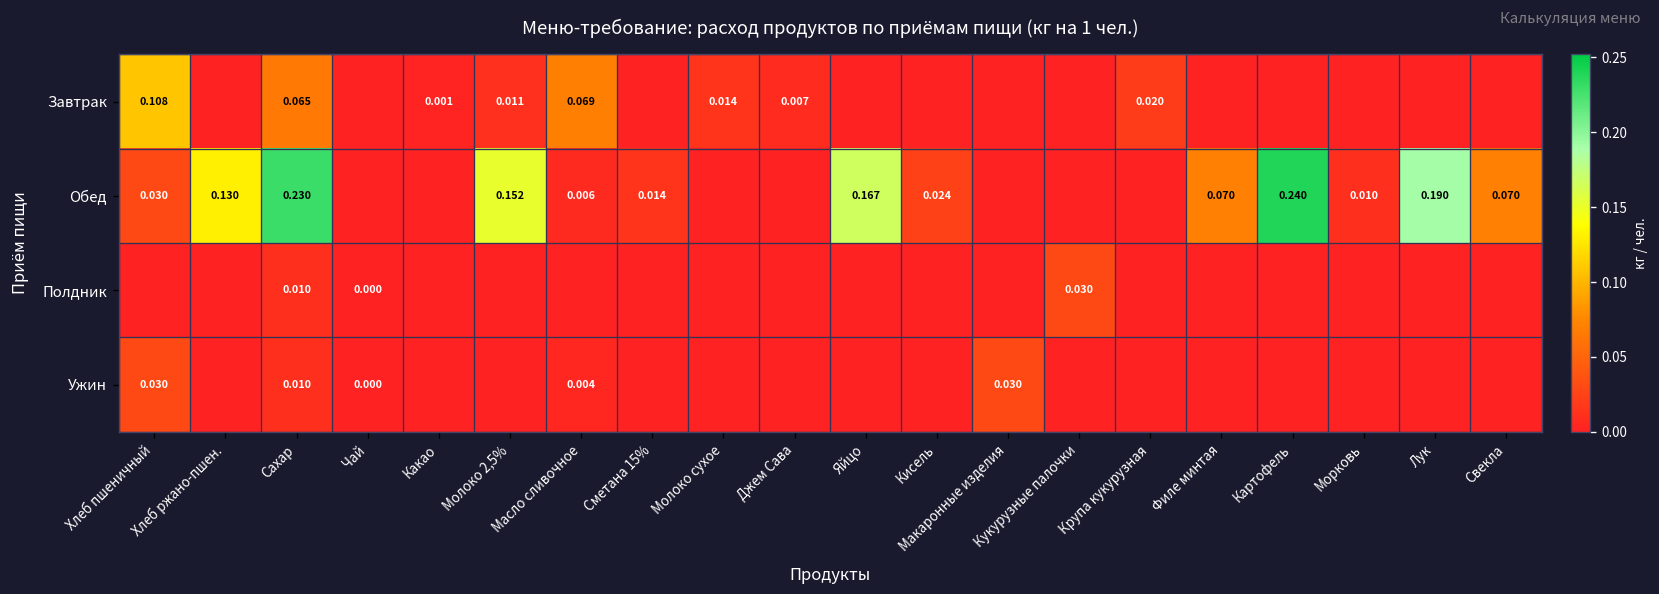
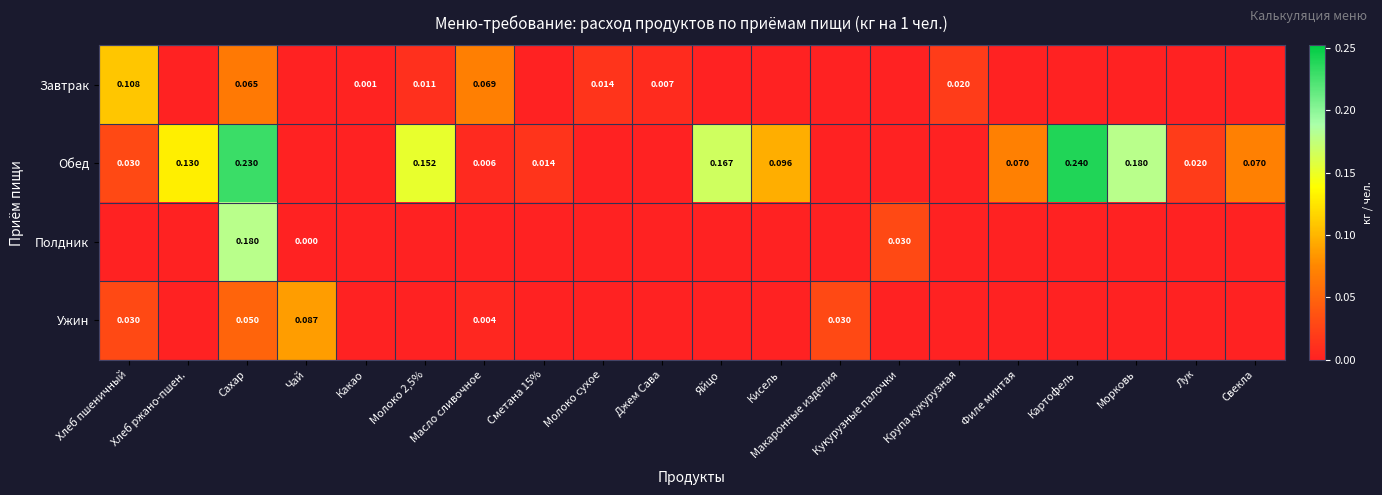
  {
    "Завтрак": {
      "Хлеб пшеничный": 0.108,
      "Сахар": 0.065,
      "Какао": 0.001,
      "Молоко 2,5%": 0.011,
      "Масло сливочное": 0.069,
      "Молоко сухое": 0.014,
      "Джем Сава": 0.007,
      "Крупа кукурузная": 0.020
    },
    "Обед": {
      "Хлеб пшеничный": 0.030,
      "Хлеб ржано-пшен.": 0.130,
      "Сахар": 0.230,
      "Молоко 2,5%": 0.152,
      "Масло сливочное": 0.006,
      "Сметана 15%": 0.014,
      "Яйцо": 0.167,
-     "Кисель": 0.024,
+     "Кисель": 0.096,
      "Филе минтая": 0.070,
      "Картофель": 0.240,
-     "Морковь": 0.010,
-     "Лук": 0.190,
+     "Морковь": 0.180,
+     "Лук": 0.020,
      "Свекла": 0.070
    },
    "Полдник": {
-     "Сахар": 0.010,
+     "Сахар": 0.180,
      "Чай": 0.000,
      "Кукурузные палочки": 0.030
    },
    "Ужин": {
      "Хлеб пшеничный": 0.030,
-     "Сахар": 0.010,
-     "Чай": 0.000,
+     "Сахар": 0.050,
+     "Чай": 0.087,
      "Масло сливочное": 0.004,
      "Макаронные изделия": 0.030
    }
  }
